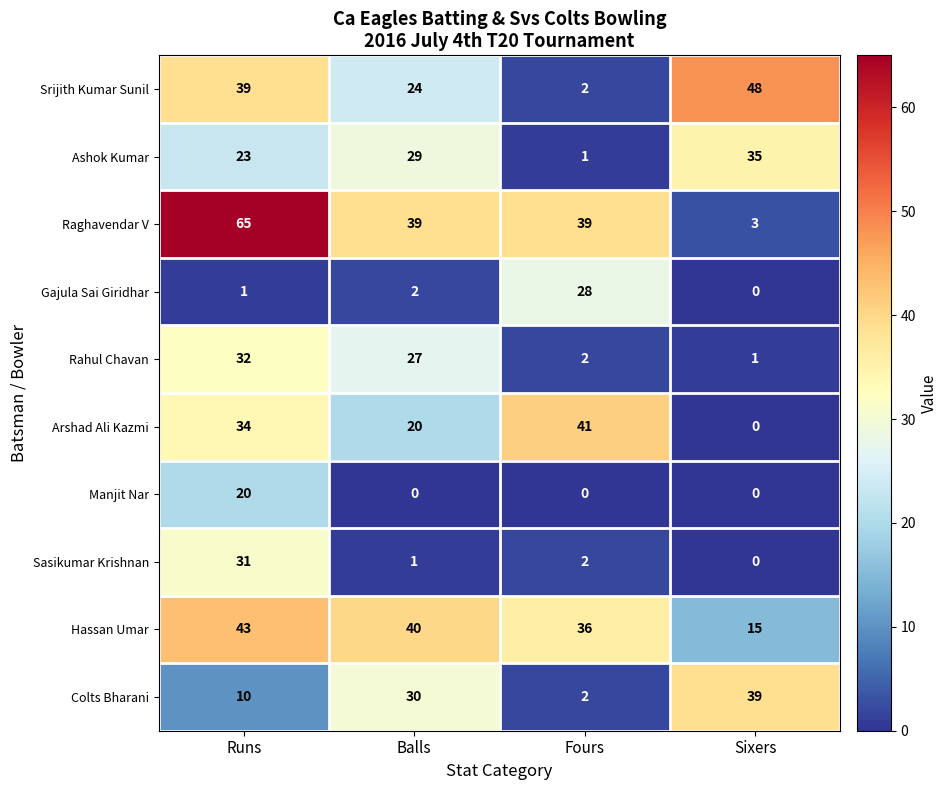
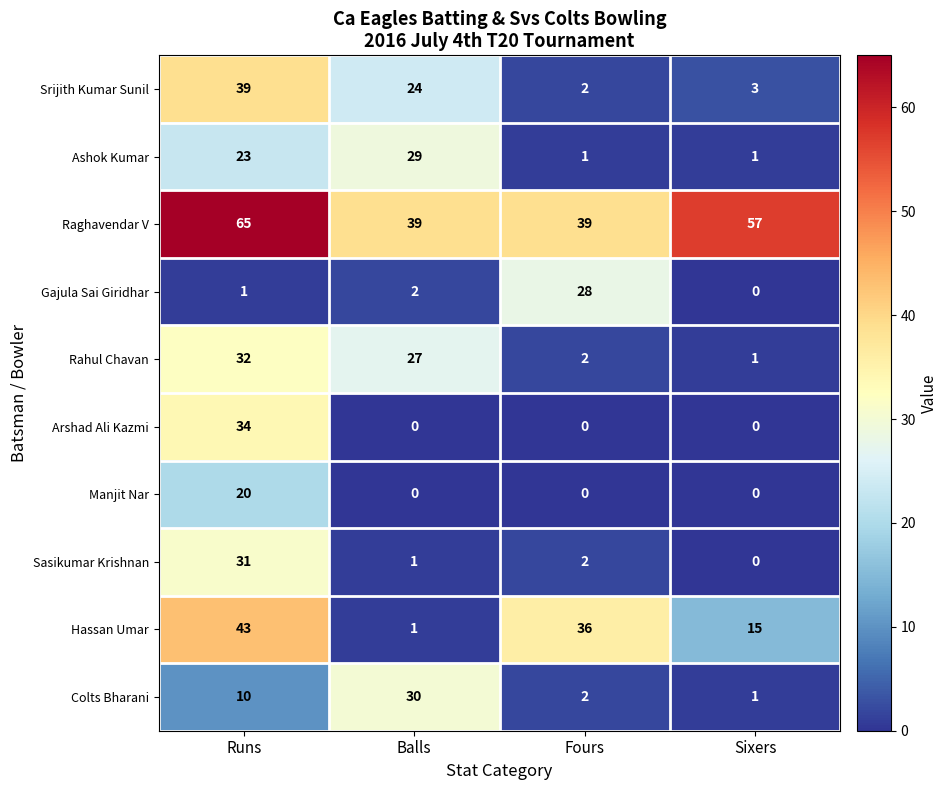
  {
    "Srijith Kumar Sunil": {
      "Runs": 39,
      "Balls": 24,
      "Fours": 2,
-     "Sixers": 48
+     "Sixers": 3
    },
    "Ashok Kumar": {
      "Runs": 23,
      "Balls": 29,
      "Fours": 1,
-     "Sixers": 35
+     "Sixers": 1
    },
    "Raghavendar V": {
      "Runs": 65,
      "Balls": 39,
      "Fours": 39,
-     "Sixers": 3
+     "Sixers": 57
    },
    "Gajula Sai Giridhar": {
      "Runs": 1,
      "Balls": 2,
      "Fours": 28,
      "Sixers": 0
    },
    "Rahul Chavan": {
      "Runs": 32,
      "Balls": 27,
      "Fours": 2,
      "Sixers": 1
    },
    "Arshad Ali Kazmi": {
      "Runs": 34,
-     "Balls": 20,
-     "Fours": 41,
+     "Balls": 0,
+     "Fours": 0,
      "Sixers": 0
    },
    "Manjit Nar": {
      "Runs": 20,
      "Balls": 0,
      "Fours": 0,
      "Sixers": 0
    },
    "Sasikumar Krishnan": {
      "Runs": 31,
      "Balls": 1,
      "Fours": 2,
      "Sixers": 0
    },
    "Hassan Umar": {
      "Runs": 43,
-     "Balls": 40,
+     "Balls": 1,
      "Fours": 36,
      "Sixers": 15
    },
    "Colts Bharani": {
      "Runs": 10,
      "Balls": 30,
      "Fours": 2,
-     "Sixers": 39
+     "Sixers": 1
    }
  }
